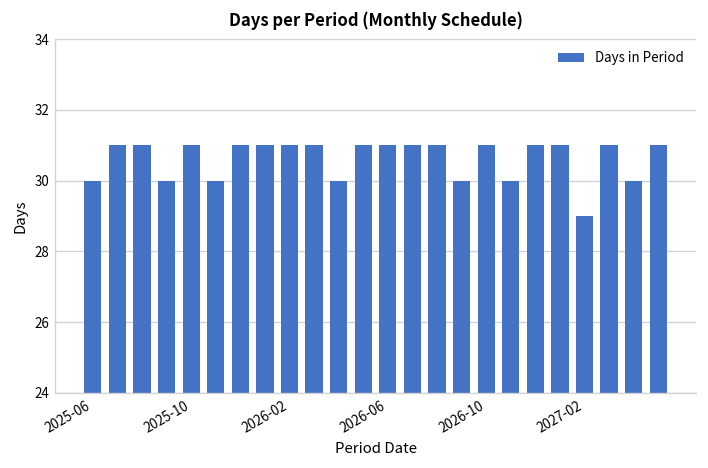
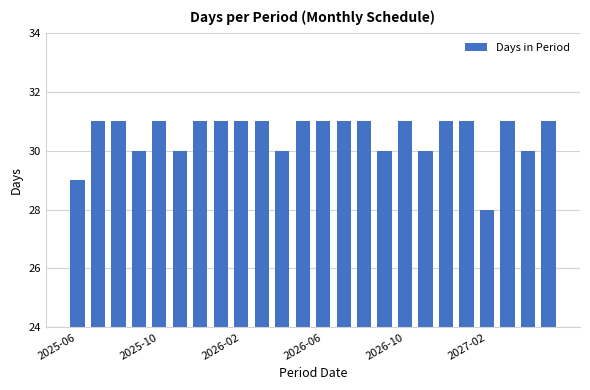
  {
-   "2025-06": 30,
+   "2025-06": 29,
    "2025-10": 31,
    "2026-02": 31,
    "2026-06": 31,
    "2026-10": 31,
-   "2027-02": 29
+   "2027-02": 28
  }
